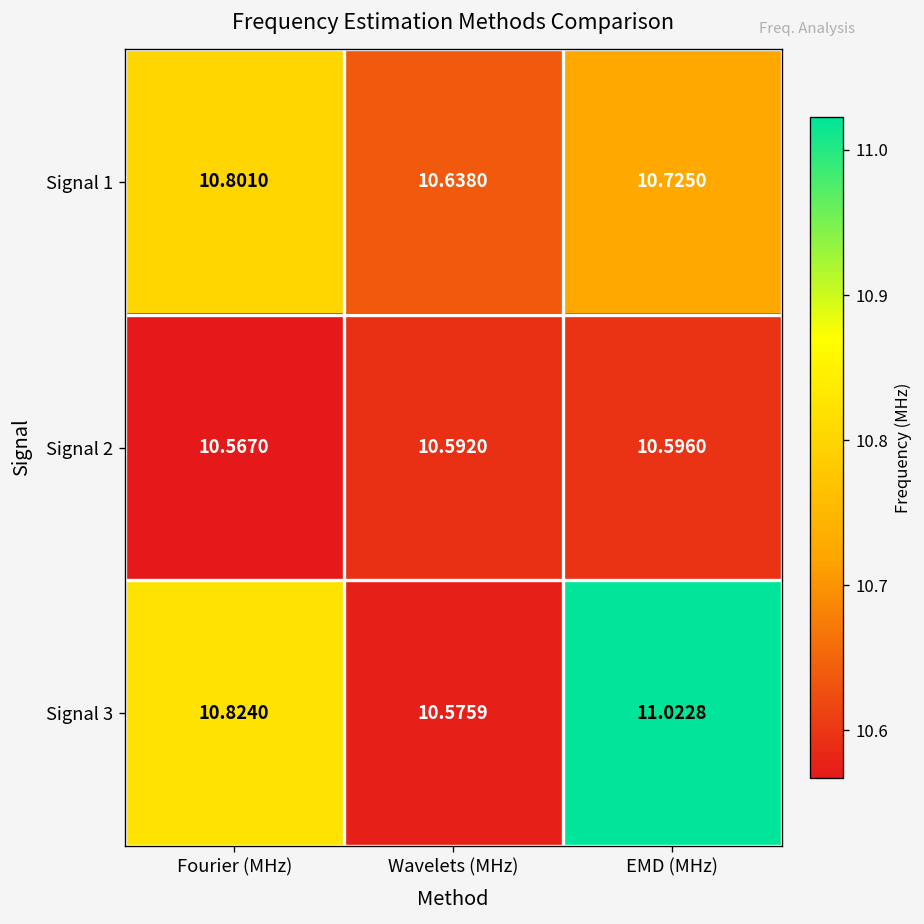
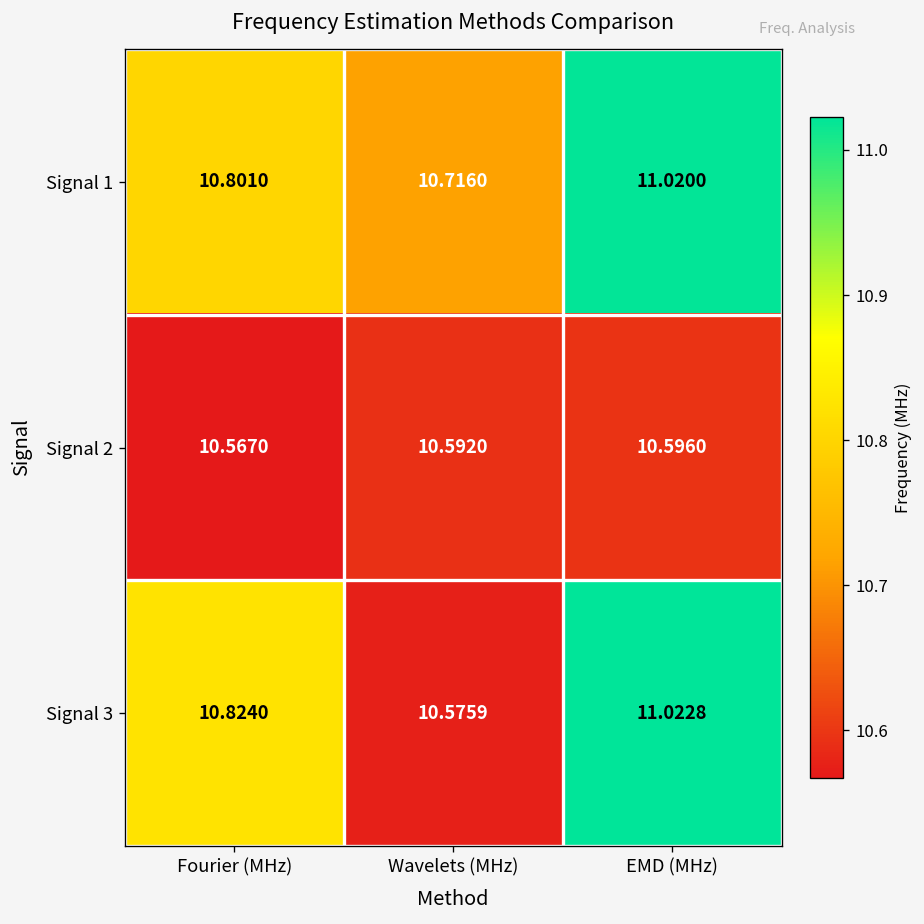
  {
    "Signal 1": {
      "Fourier (MHz)": 10.8010,
-     "Wavelets (MHz)": 10.6380,
-     "EMD (MHz)": 10.7250
+     "Wavelets (MHz)": 10.7160,
+     "EMD (MHz)": 11.0200
    },
    "Signal 2": {
      "Fourier (MHz)": 10.5670,
      "Wavelets (MHz)": 10.5920,
      "EMD (MHz)": 10.5960
    },
    "Signal 3": {
      "Fourier (MHz)": 10.8240,
      "Wavelets (MHz)": 10.5759,
      "EMD (MHz)": 11.0228
    }
  }
